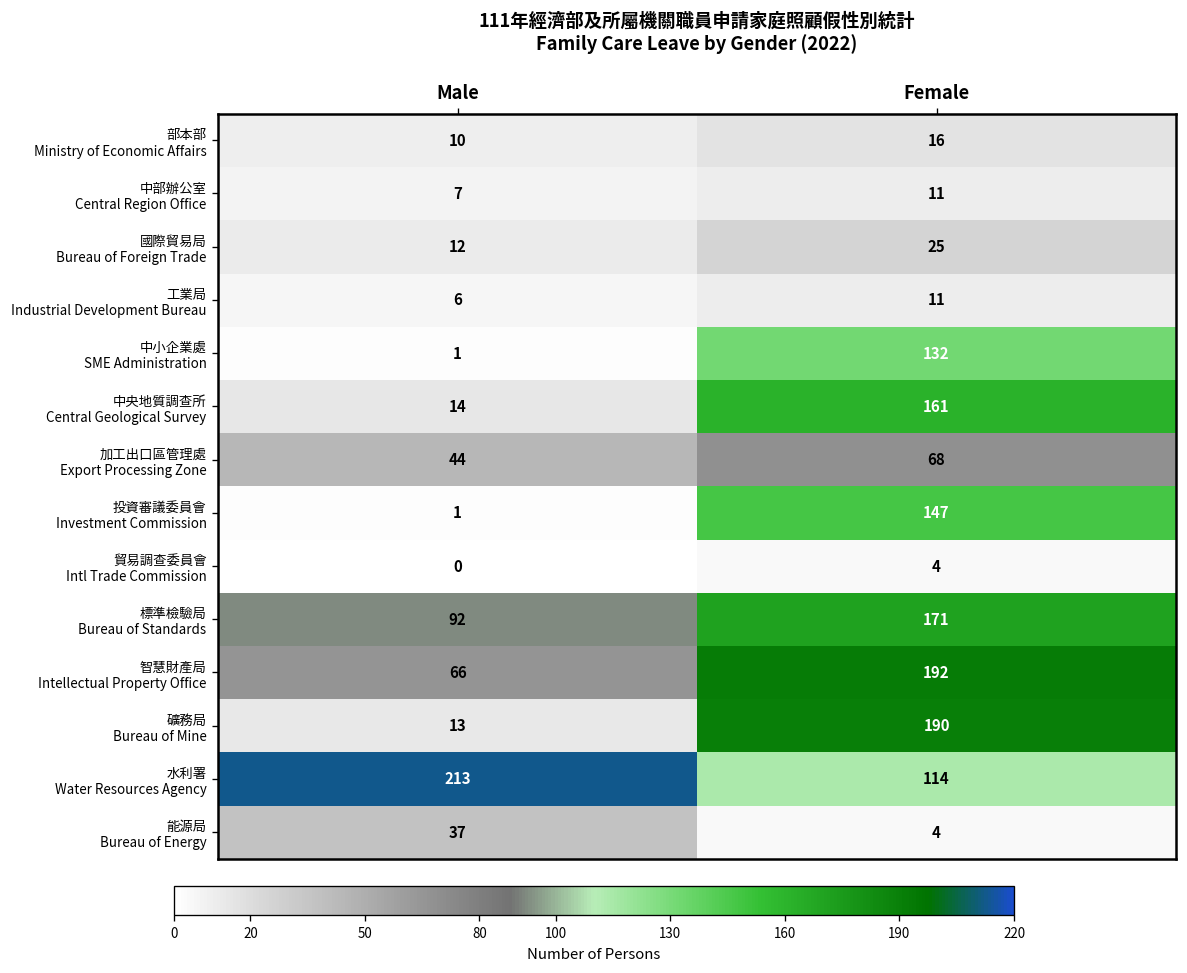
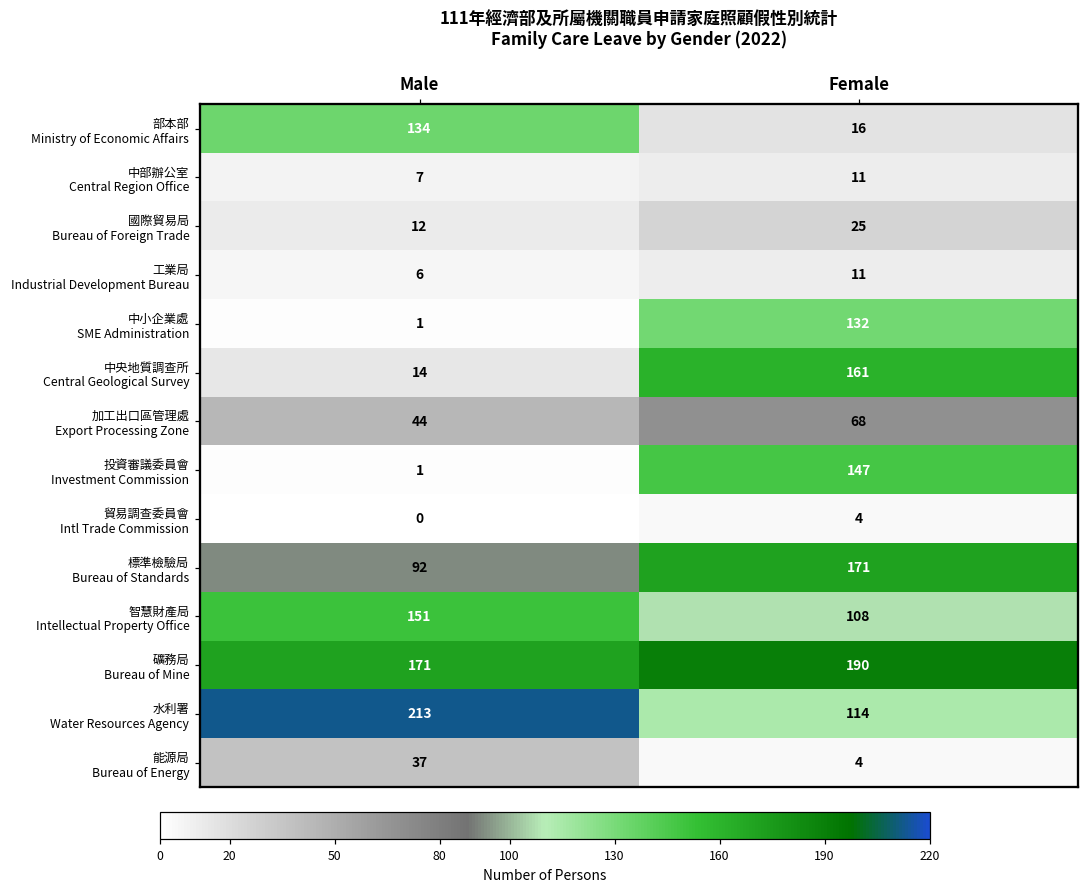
  {
    "部本部 Ministry of Economic Affairs": {
-     "Male": 10,
+     "Male": 134,
      "Female": 16
    },
    "中部辦公室 Central Region Office": {
      "Male": 7,
      "Female": 11
    },
    "國際貿易局 Bureau of Foreign Trade": {
      "Male": 12,
      "Female": 25
    },
    "工業局 Industrial Development Bureau": {
      "Male": 6,
      "Female": 11
    },
    "中小企業處 SME Administration": {
      "Male": 1,
      "Female": 132
    },
    "中央地質調查所 Central Geological Survey": {
      "Male": 14,
      "Female": 161
    },
    "加工出口區管理處 Export Processing Zone": {
      "Male": 44,
      "Female": 68
    },
    "投資審議委員會 Investment Commission": {
      "Male": 1,
      "Female": 147
    },
    "貿易調查委員會 Intl Trade Commission": {
      "Male": 0,
      "Female": 4
    },
    "標準檢驗局 Bureau of Standards": {
      "Male": 92,
      "Female": 171
    },
    "智慧財產局 Intellectual Property Office": {
-     "Male": 66,
-     "Female": 192
+     "Male": 151,
+     "Female": 108
    },
    "礦務局 Bureau of Mine": {
-     "Male": 13,
+     "Male": 171,
      "Female": 190
    },
    "水利署 Water Resources Agency": {
      "Male": 213,
      "Female": 114
    },
    "能源局 Bureau of Energy": {
      "Male": 37,
      "Female": 4
    }
  }
